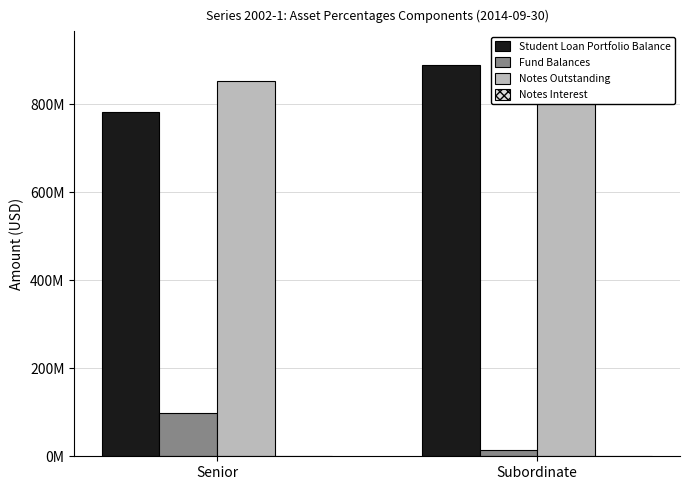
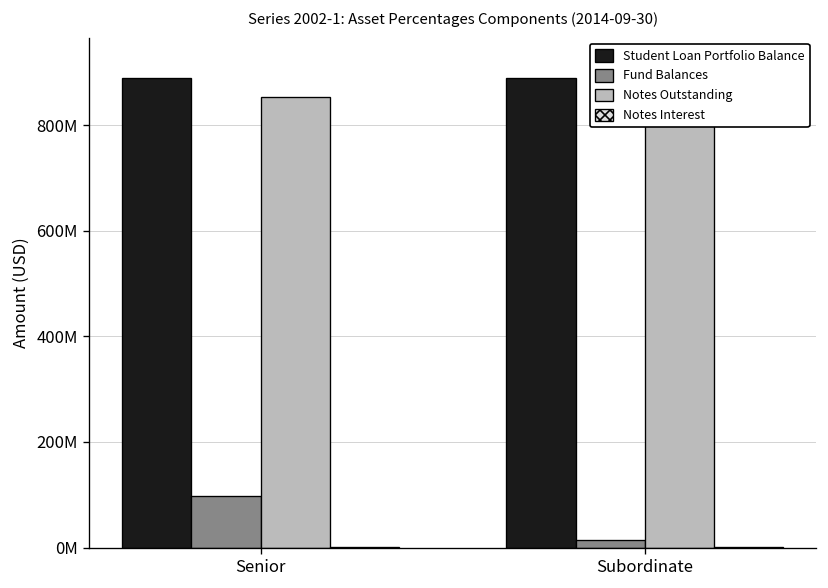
  {
    "Student Loan Portfolio Balance": {
-     "Senior": 780000000,
+     "Senior": 890000000,
      "Subordinate": 890000000
    },
    "Fund Balances": {
      "Senior": 100000000,
      "Subordinate": 10000000
    }
  }
